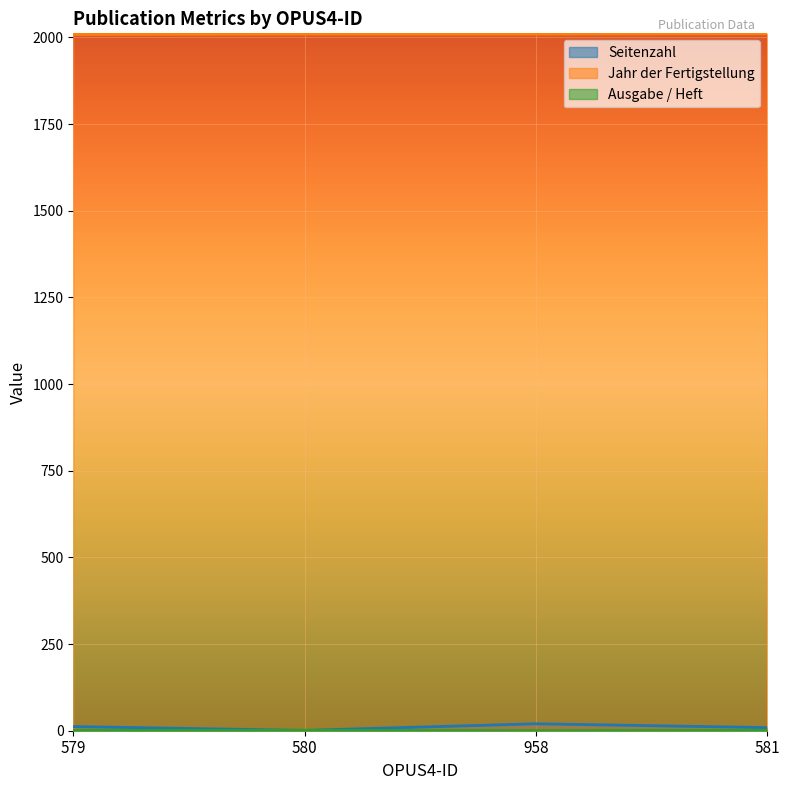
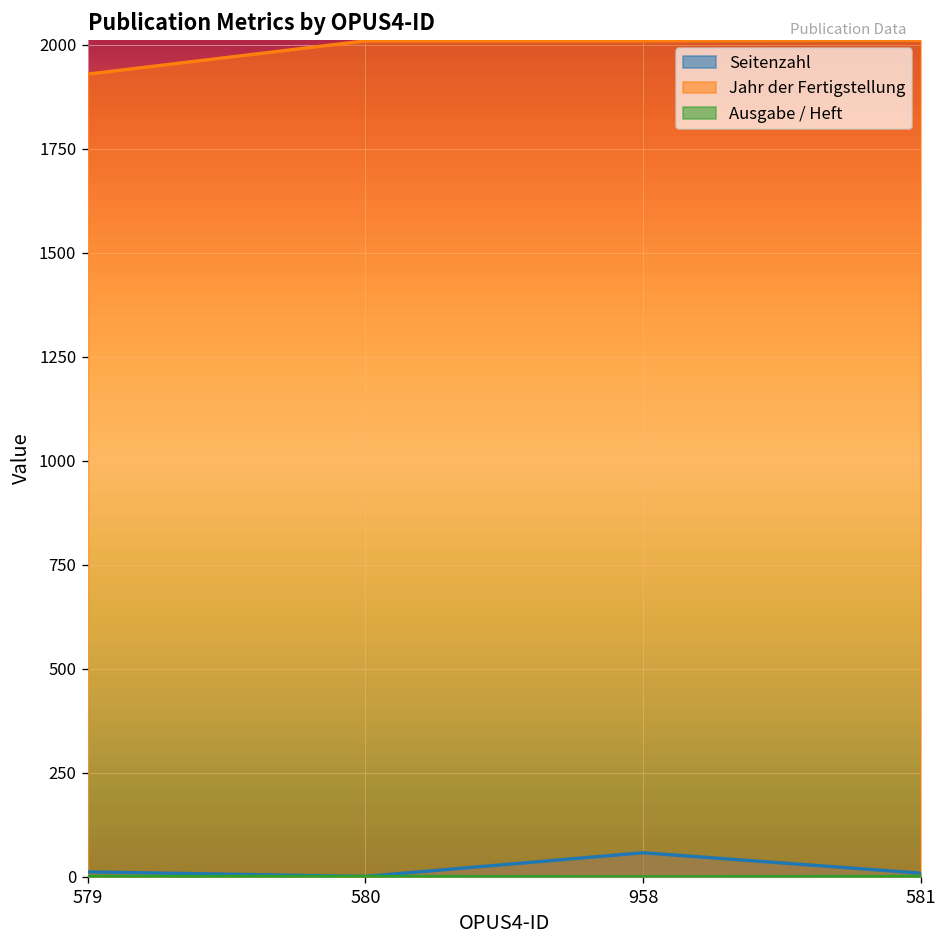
  {
    "Seitenzahl": {
      "579": 10,
-     "958": 20,
+     "958": 60,
      "581": 10
    },
    "Jahr der Fertigstellung": {
-     "579": 2010,
+     "579": 1930,
      "580": 2010,
      "958": 2010,
      "581": 2010
    },
    "Ausgabe / Heft": {
      "579": 0,
      "958": 0,
      "581": 0
    }
  }
